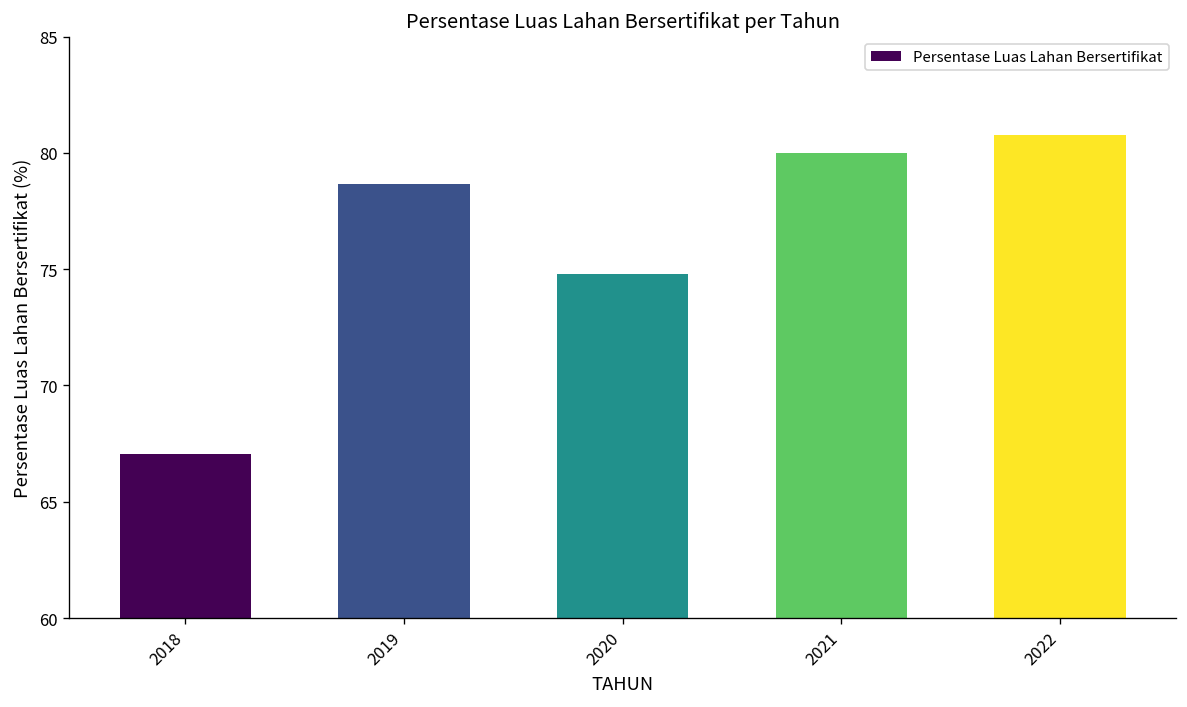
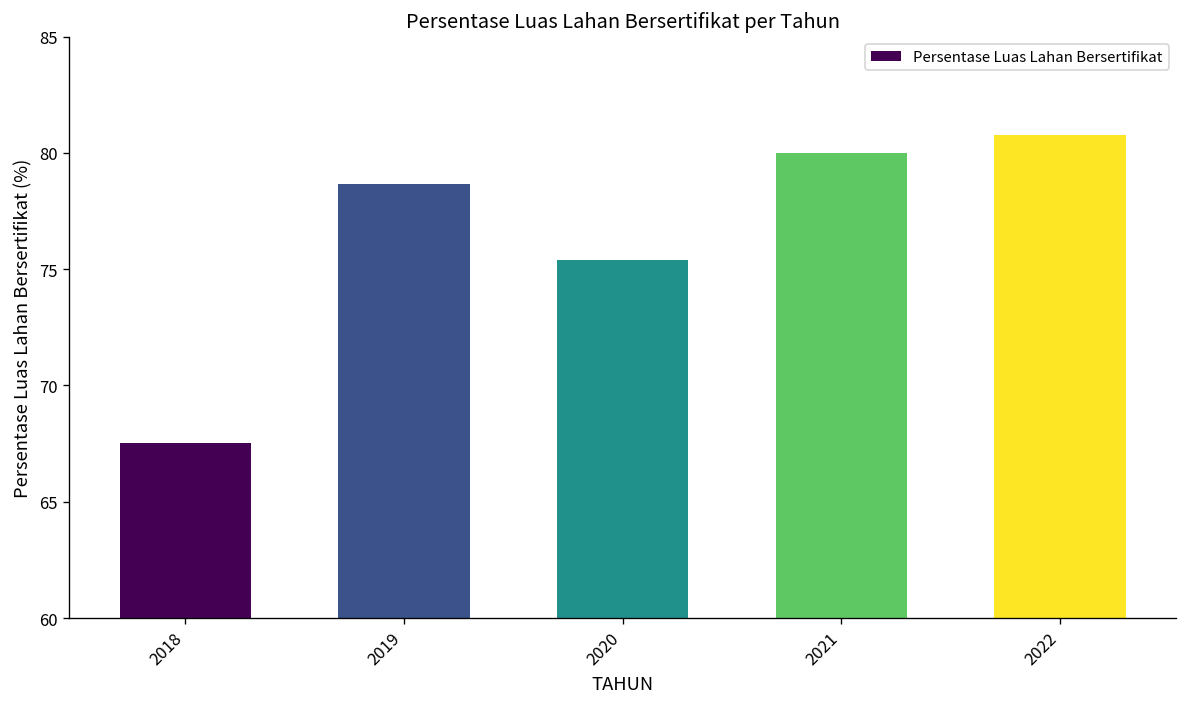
  {
-   "2018": 67.0,
+   "2018": 67.5,
    "2019": 78.7,
-   "2020": 74.8,
+   "2020": 75.4,
    "2021": 80.0,
    "2022": 80.8
  }
